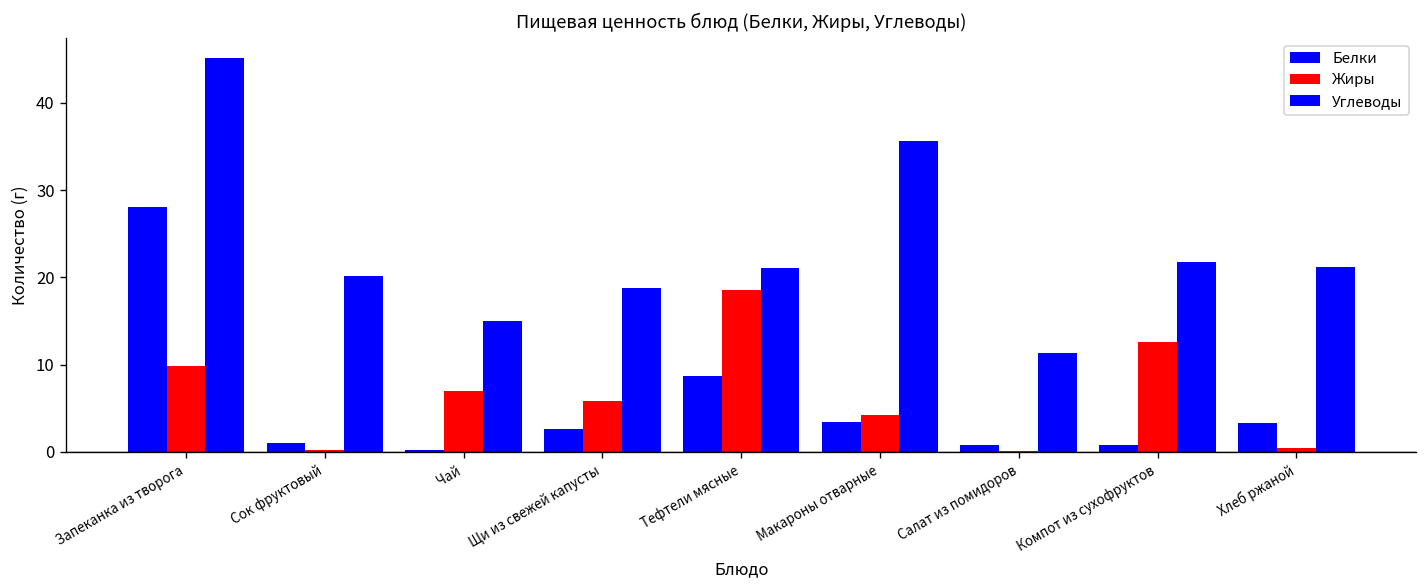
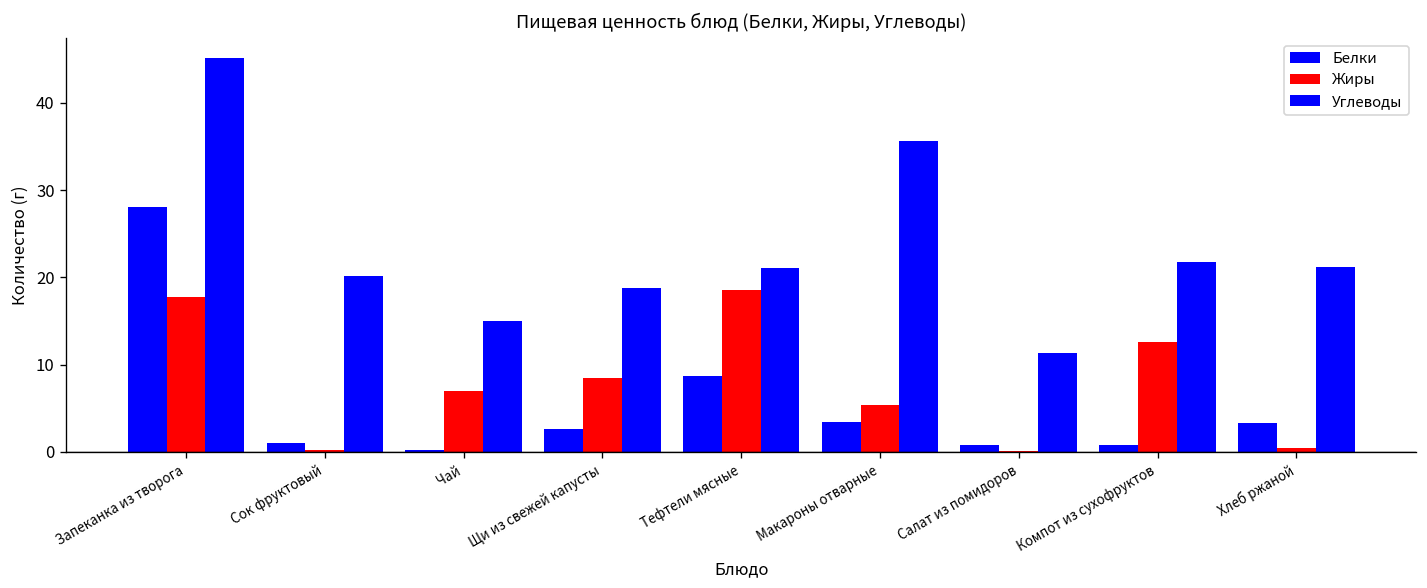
  {
    "Жиры": {
-     "Запеканка из творога": 10,
+     "Запеканка из творога": 18,
      "Чай": 7,
-     "Щи из свежей капусты": 6,
+     "Щи из свежей капусты": 9,
      "Тефтели мясные": 19,
-     "Макароны отварные": 4,
+     "Макароны отварные": 5,
      "Компот из сухофруктов": 13,
      "Хлеб ржаной": 0
    }
  }
